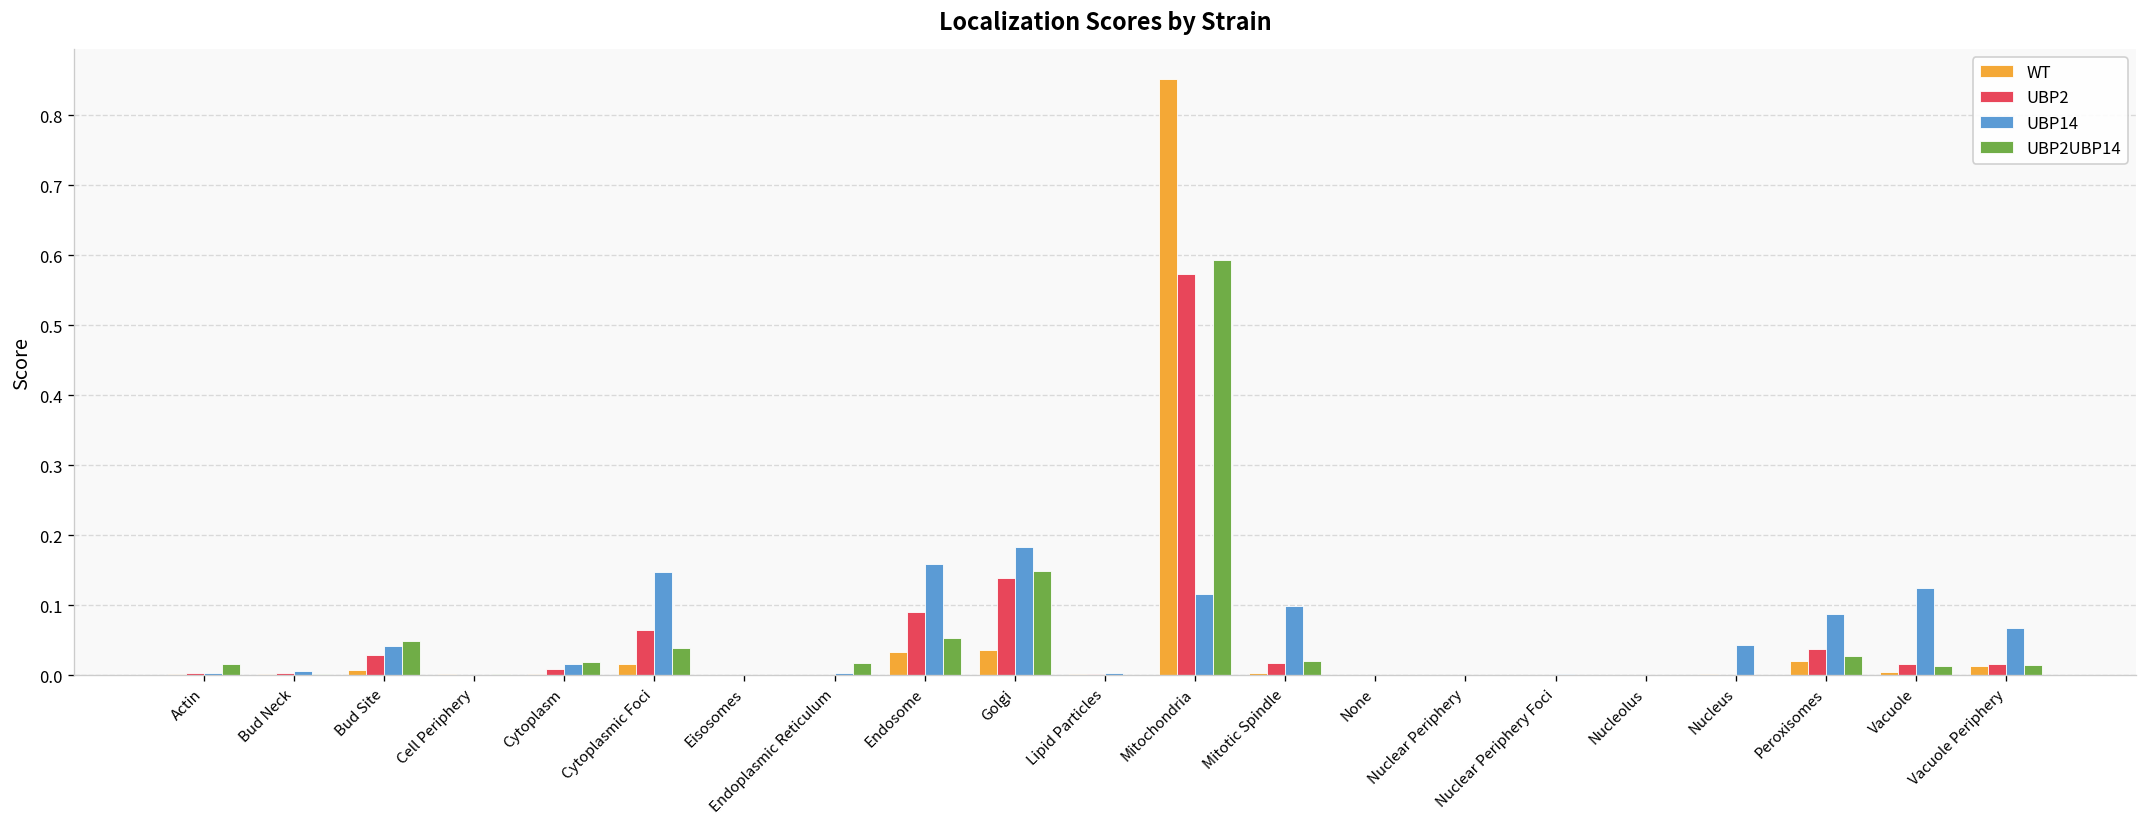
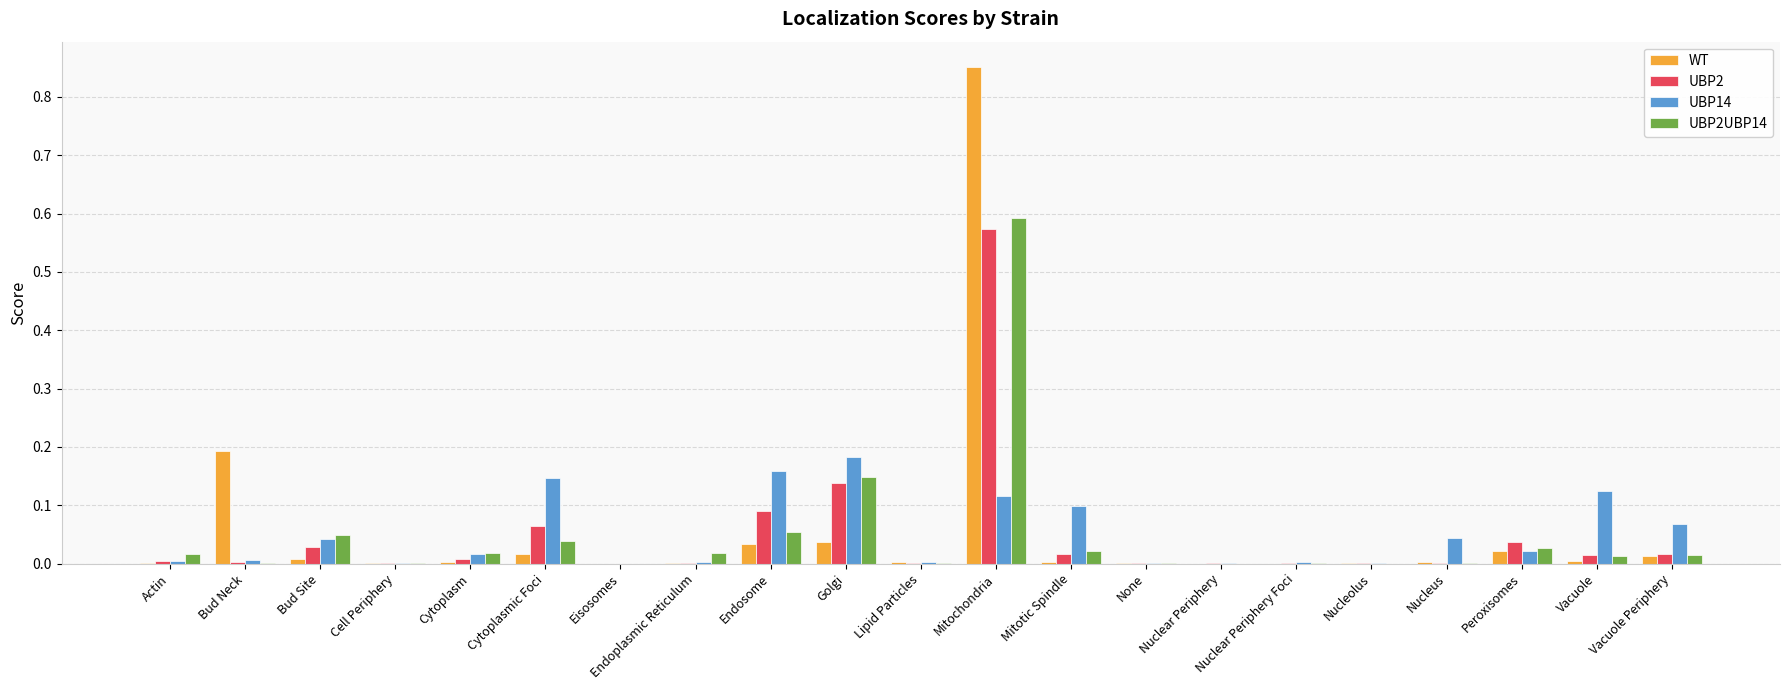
  {
    "WT": {
-     "Bud Neck": 0.00,
+     "Bud Neck": 0.19,
      "Bud Site": 0.01,
      "Cytoplasmic Foci": 0.02,
      "Endosome": 0.03,
      "Golgi": 0.04,
      "Mitochondria": 0.85,
      "Peroxisomes": 0.02,
      "Vacuole Periphery": 0.01
    },
    "UBP2": {
      "Bud Site": 0.03,
      "Cytoplasm": 0.01,
      "Cytoplasmic Foci": 0.06,
      "Endosome": 0.09,
      "Golgi": 0.14,
      "Mitochondria": 0.57,
      "Mitotic Spindle": 0.02,
      "Peroxisomes": 0.04,
      "Vacuole": 0.02,
      "Vacuole Periphery": 0.02
    },
    "UBP14": {
      "Bud Neck": 0.01,
      "Bud Site": 0.04,
      "Cytoplasm": 0.02,
      "Cytoplasmic Foci": 0.15,
      "Endosome": 0.16,
      "Golgi": 0.18,
      "Mitochondria": 0.12,
      "Mitotic Spindle": 0.10,
      "Nucleus": 0.04,
-     "Peroxisomes": 0.09,
+     "Peroxisomes": 0.02,
      "Vacuole": 0.12,
      "Vacuole Periphery": 0.07
    },
    "UBP2UBP14": {
      "Actin": 0.02,
      "Bud Site": 0.05,
      "Cytoplasm": 0.02,
      "Cytoplasmic Foci": 0.04,
      "Endoplasmic Reticulum": 0.02,
      "Endosome": 0.05,
      "Golgi": 0.15,
      "Mitochondria": 0.59,
      "Mitotic Spindle": 0.02,
      "Peroxisomes": 0.03,
      "Vacuole": 0.01,
      "Vacuole Periphery": 0.01
    }
  }
